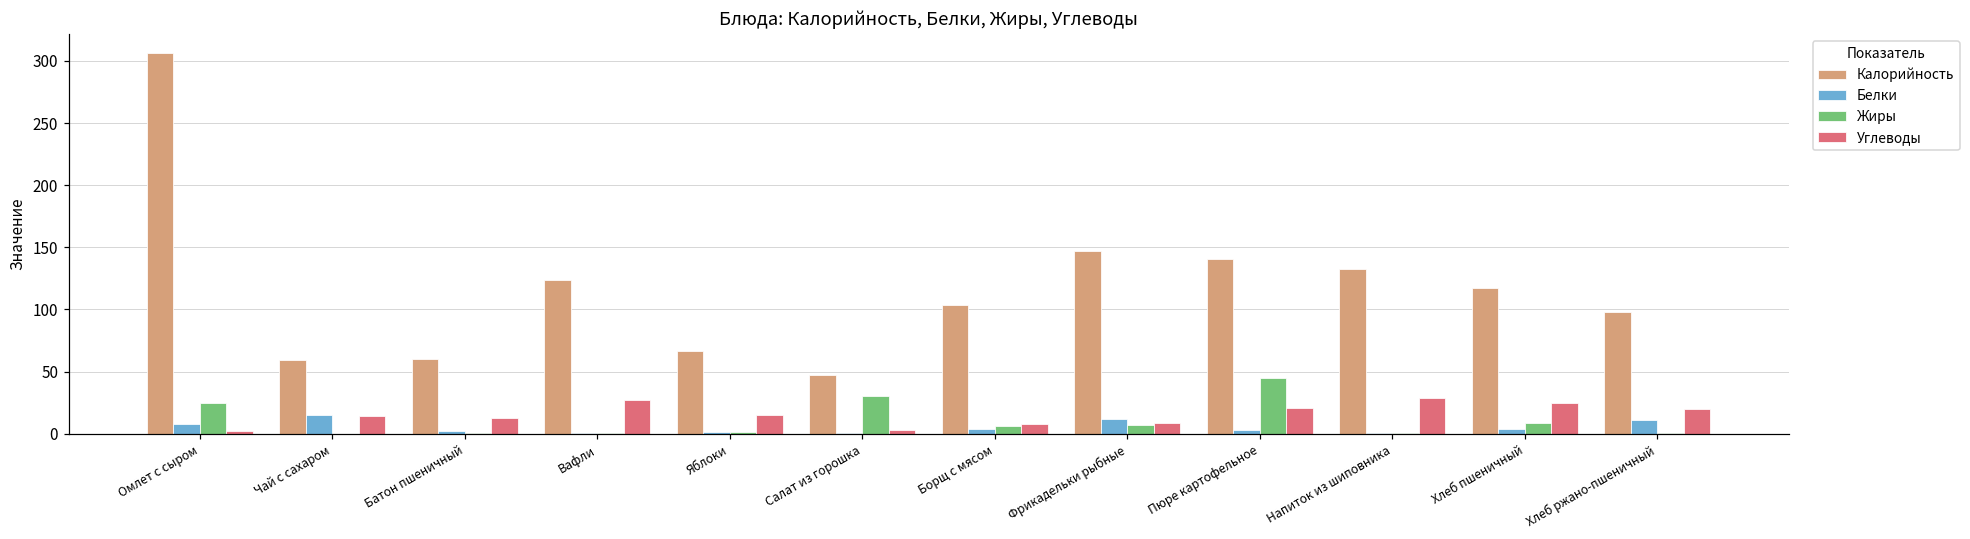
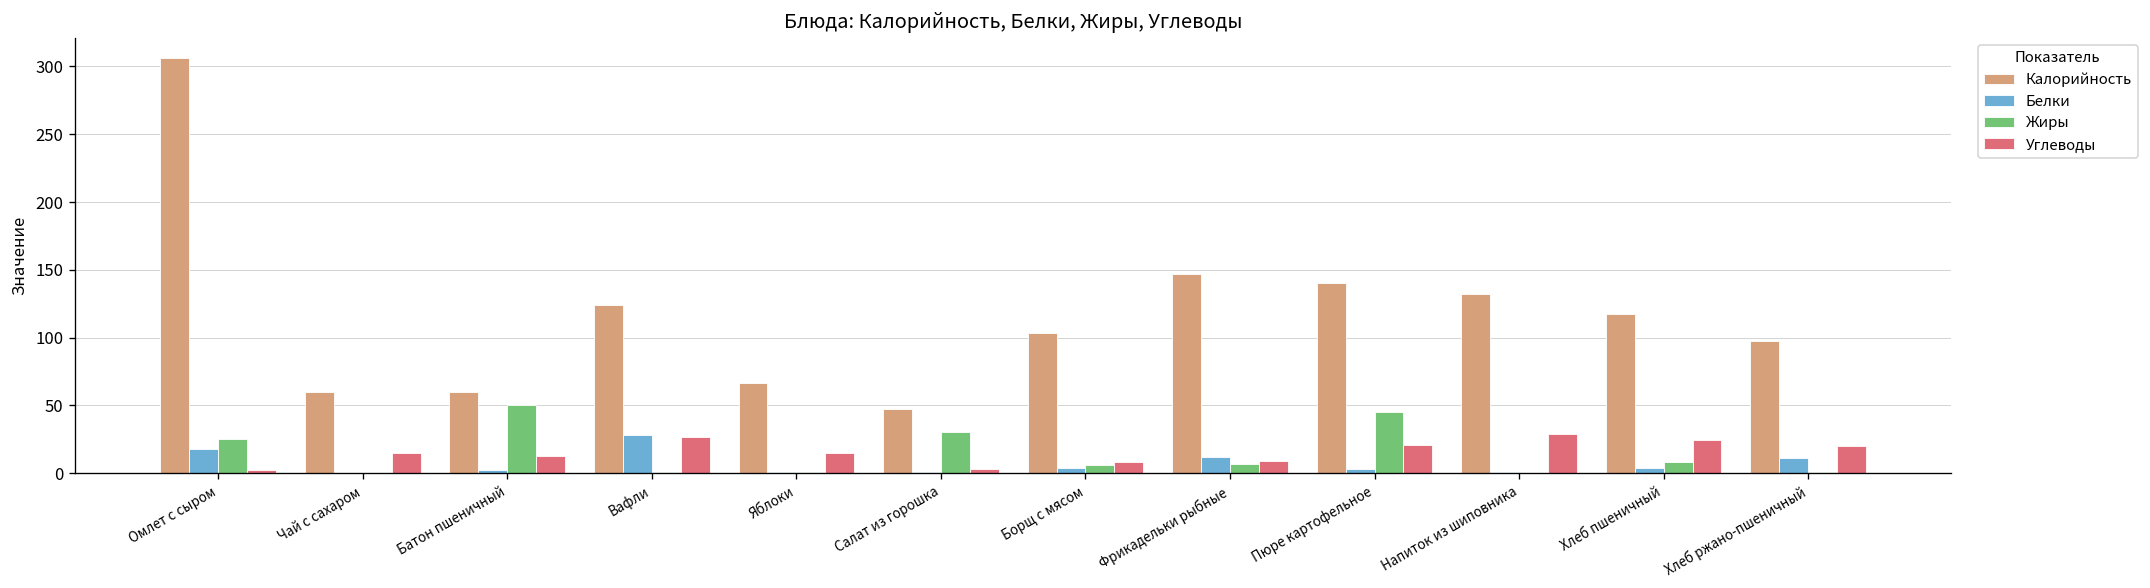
  {
    "Белки": {
-     "Омлет с сыром": 8,
-     "Чай с сахаром": 15,
-     "Вафли": 1,
+     "Омлет с сыром": 18,
+     "Чай с сахаром": 0,
+     "Вафли": 28,
      "Борщ с мясом": 4,
      "Фрикадельки рыбные": 12,
      "Пюре картофельное": 3,
      "Хлеб пшеничный": 4,
      "Хлеб ржано-пшеничный": 11
    },
    "Жиры": {
      "Омлет с сыром": 25,
-     "Батон пшеничный": 0,
+     "Батон пшеничный": 50,
      "Салат из горошка": 30,
      "Борщ с мясом": 6,
      "Фрикадельки рыбные": 7,
      "Пюре картофельное": 45,
      "Хлеб пшеничный": 9
    }
  }
